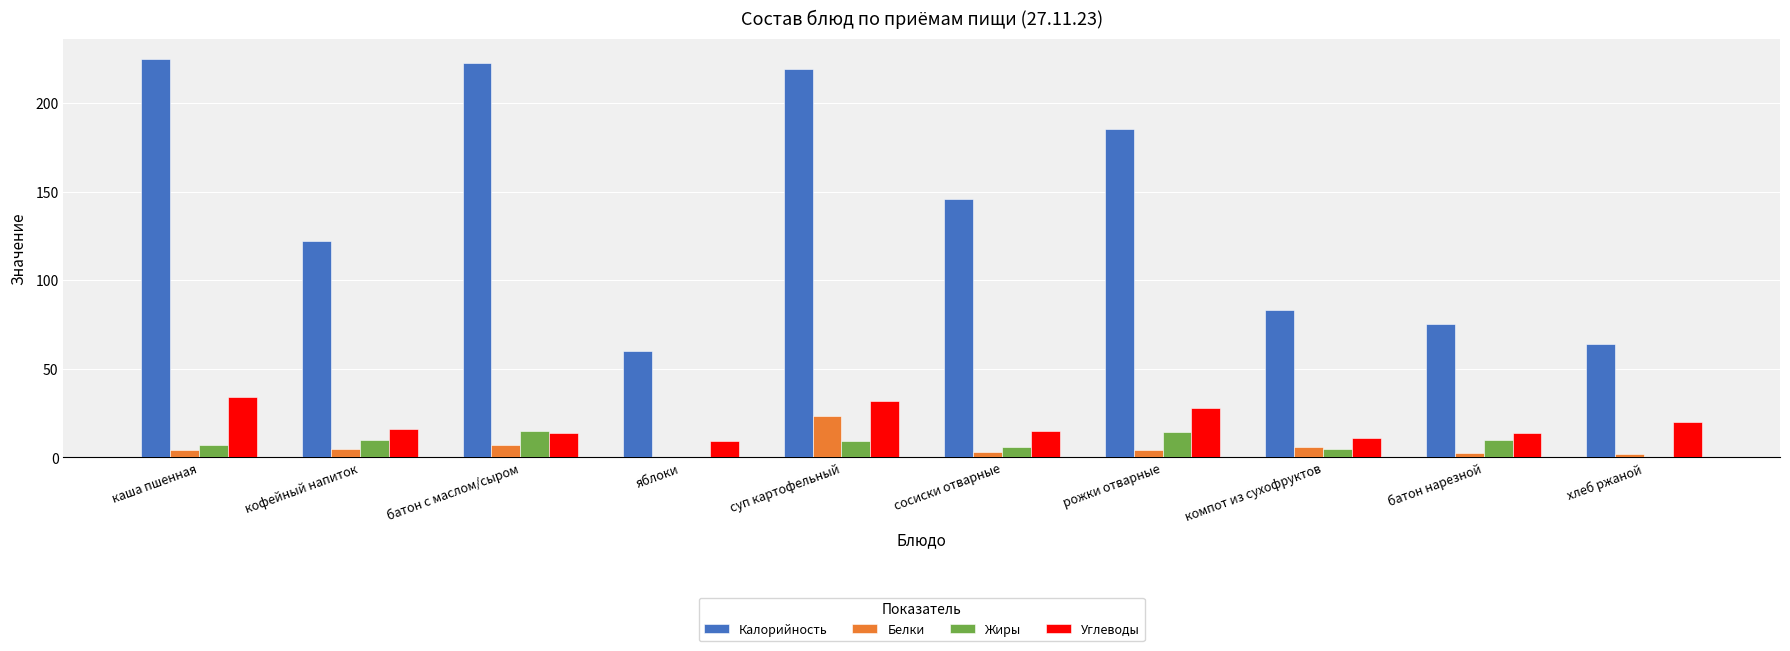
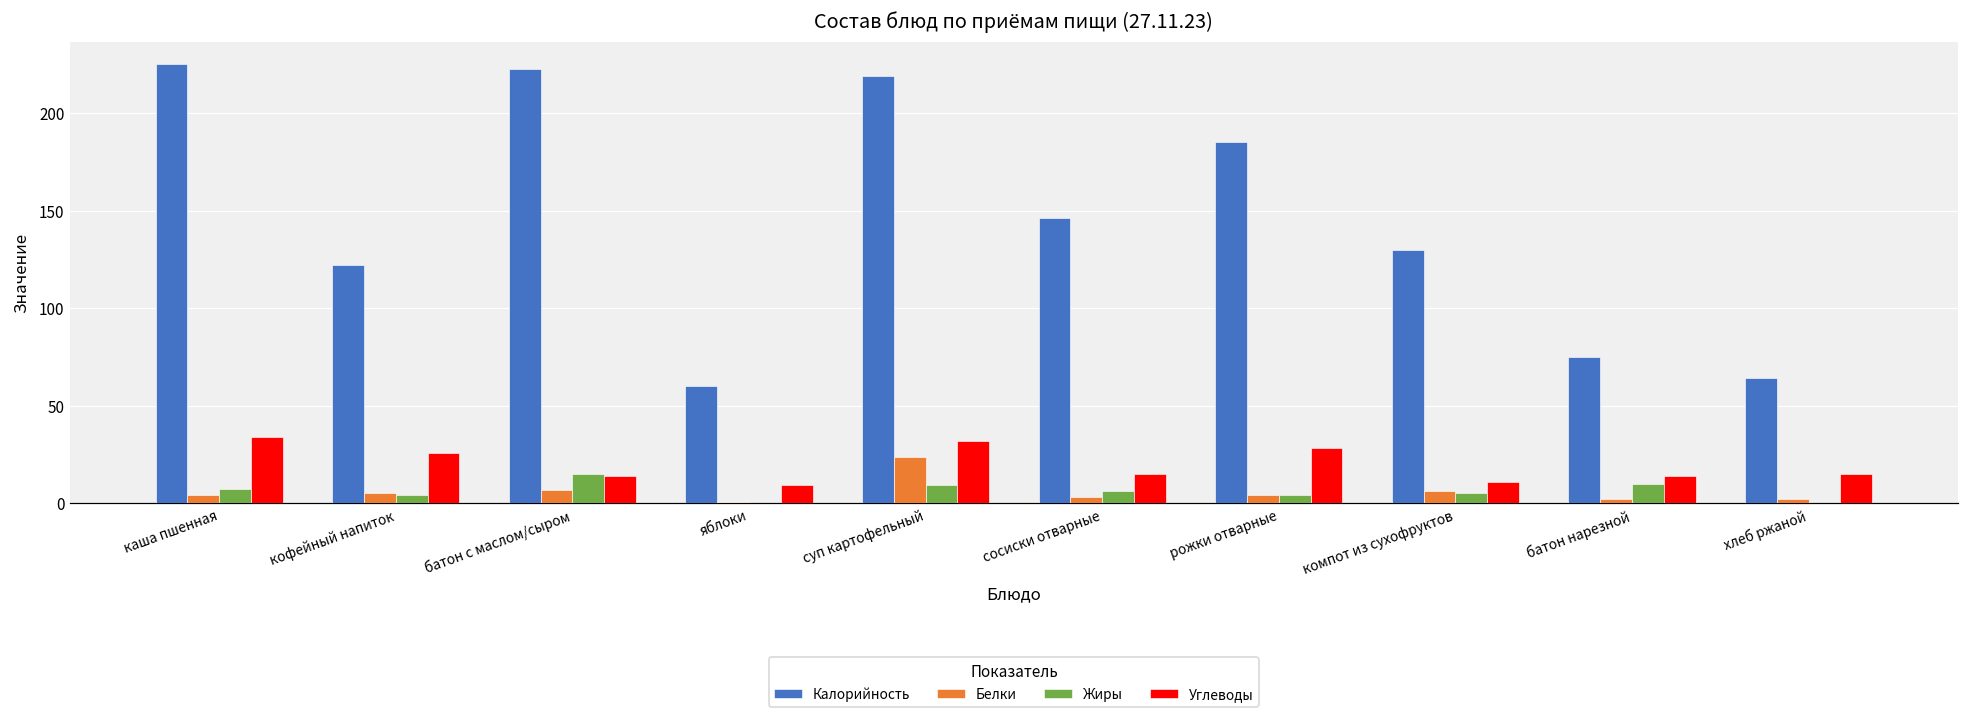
  {
    "Калорийность": {
      "каша пшенная": 225,
      "кофейный напиток": 122,
      "батон с маслом/сыром": 223,
      "яблоки": 60,
      "суп картофельный": 219,
      "сосиски отварные": 146,
      "рожки отварные": 185,
-     "компот из сухофруктов": 83,
+     "компот из сухофруктов": 130,
      "батон нарезной": 75,
      "хлеб ржаной": 64
    },
    "Белки": {
      "каша пшенная": 4,
      "кофейный напиток": 5,
      "батон с маслом/сыром": 7,
      "суп картофельный": 23,
      "сосиски отварные": 3,
      "рожки отварные": 4,
      "компот из сухофруктов": 6,
      "батон нарезной": 2,
      "хлеб ржаной": 2
    },
    "Жиры": {
      "каша пшенная": 7,
-     "кофейный напиток": 10,
+     "кофейный напиток": 4,
      "батон с маслом/сыром": 15,
      "яблоки": 0,
      "суп картофельный": 9,
      "сосиски отварные": 6,
-     "рожки отварные": 14,
+     "рожки отварные": 4,
      "компот из сухофруктов": 5,
      "батон нарезной": 10
    },
    "Углеводы": {
      "каша пшенная": 34,
-     "кофейный напиток": 16,
+     "кофейный напиток": 26,
      "батон с маслом/сыром": 14,
      "яблоки": 9,
      "суп картофельный": 32,
      "сосиски отварные": 15,
      "рожки отварные": 28,
      "компот из сухофруктов": 11,
      "батон нарезной": 14,
-     "хлеб ржаной": 20
+     "хлеб ржаной": 15
    }
  }
